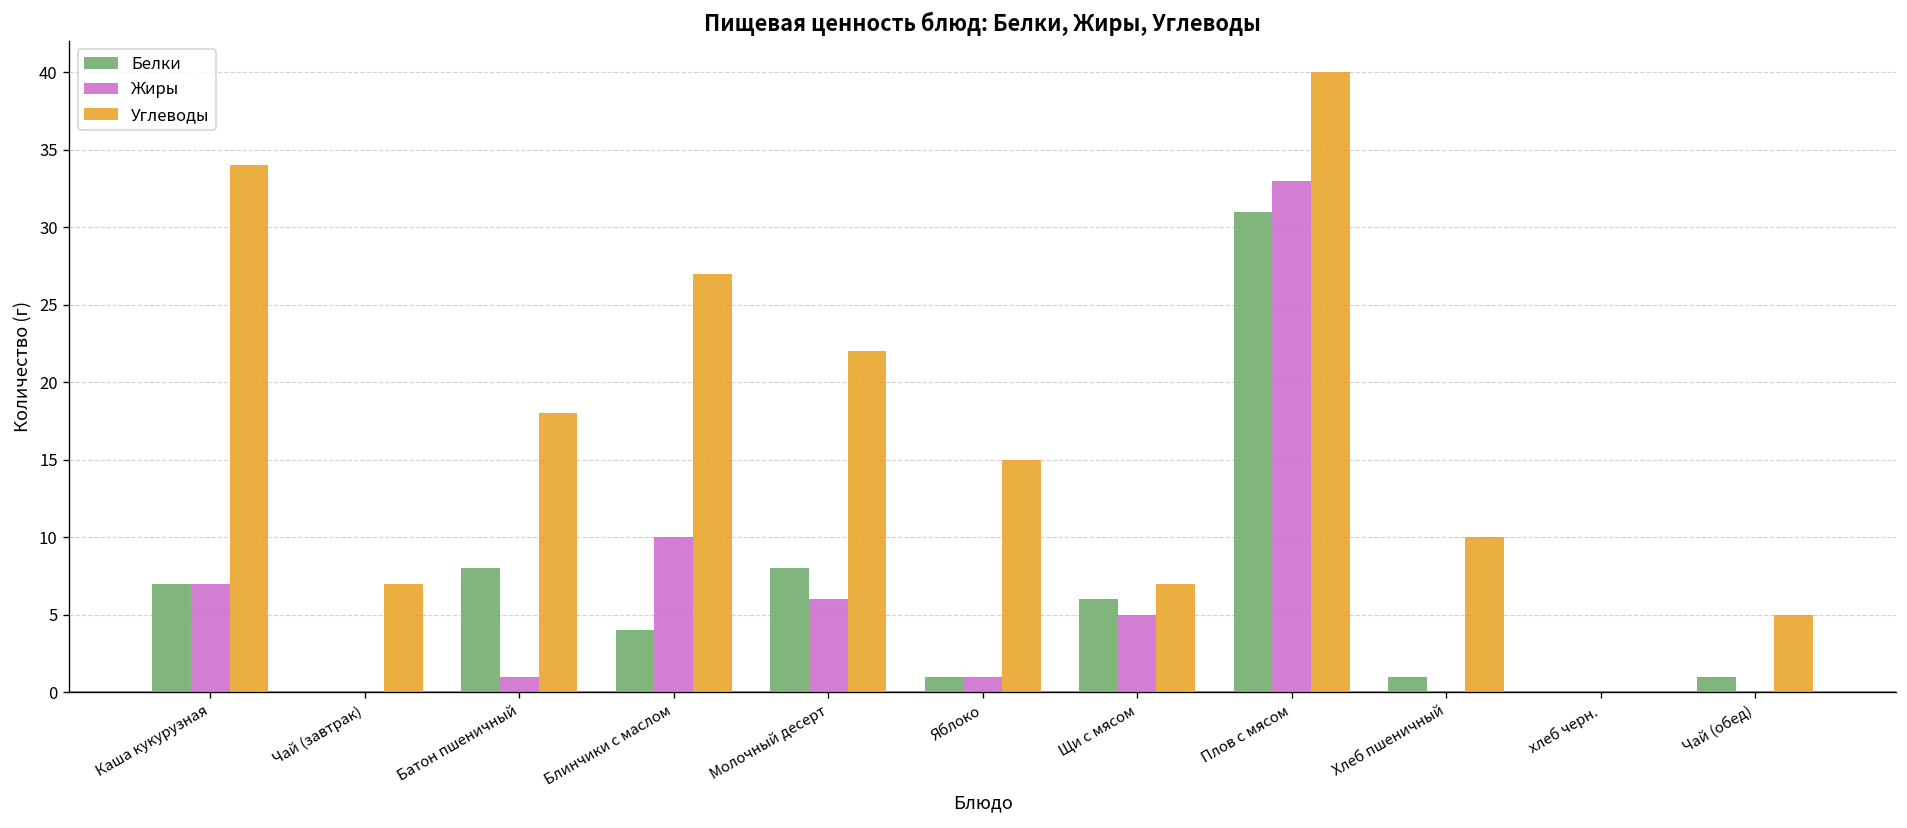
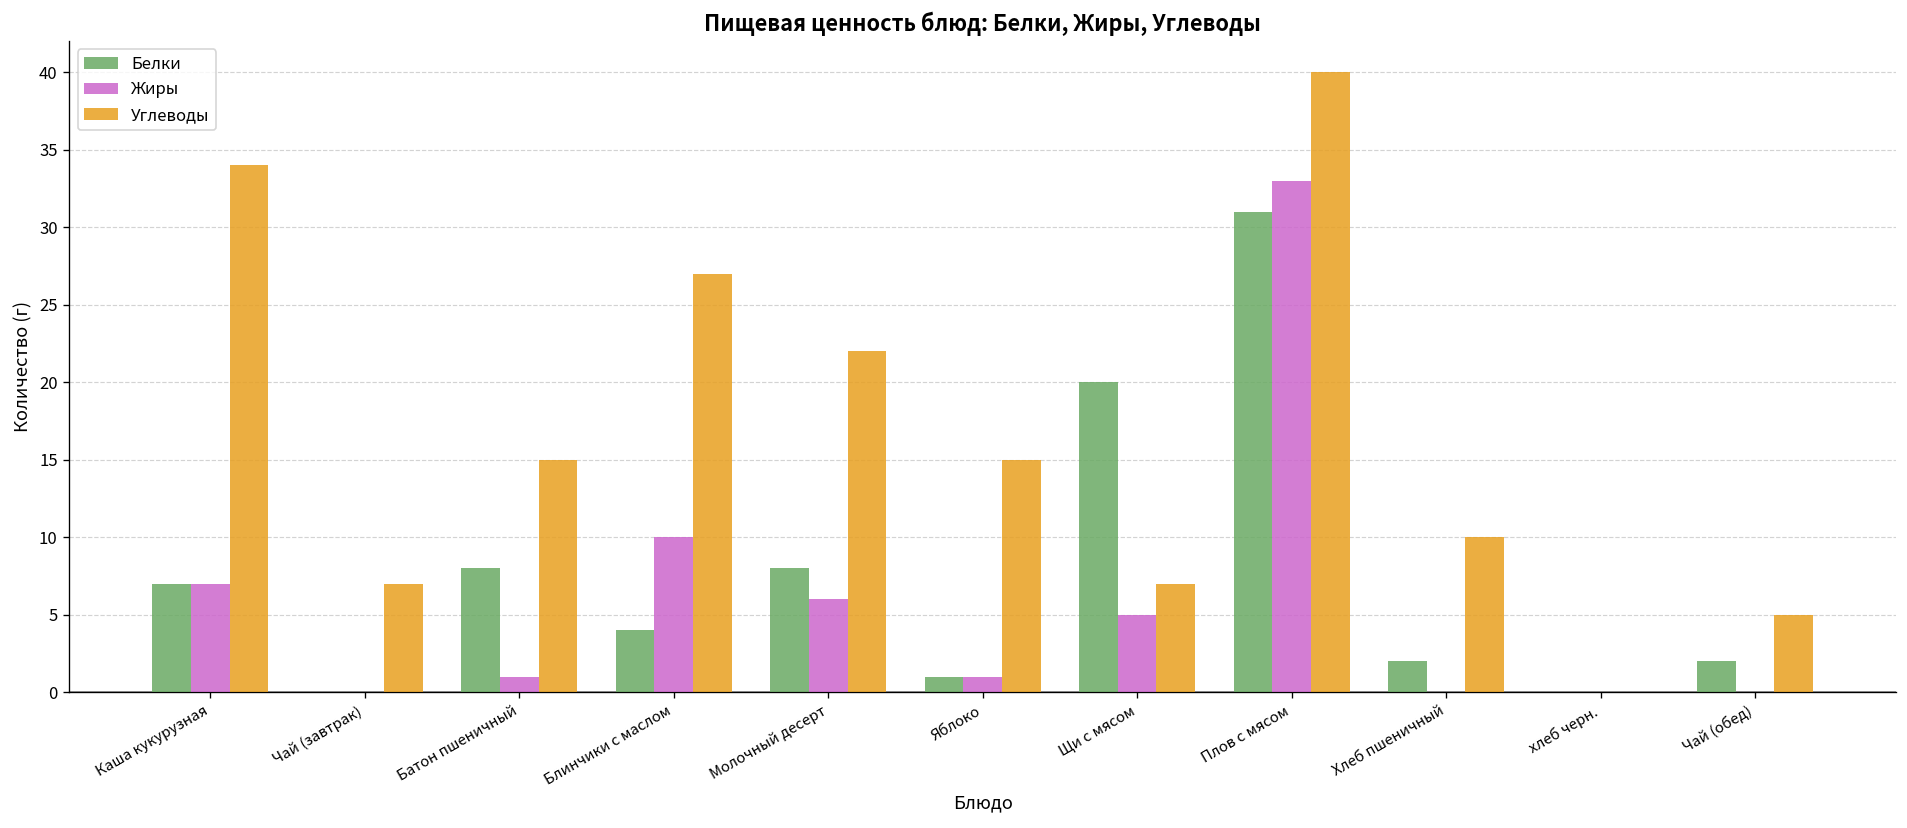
  {
    "Белки": {
      "Каша кукурузная": 7,
      "Чай (завтрак)": 0,
      "Батон пшеничный": 8,
      "Блинчики с маслом": 4,
      "Молочный десерт": 8,
      "Яблоко": 1,
-     "Щи с мясом": 6,
+     "Щи с мясом": 20,
      "Плов с мясом": 31,
-     "Хлеб пшеничный": 1,
+     "Хлеб пшеничный": 2,
      "хлеб черн.": 0,
-     "Чай (обед)": 1
+     "Чай (обед)": 2
    },
    "Жиры": {
      "Каша кукурузная": 7,
      "Чай (завтрак)": 0,
      "Батон пшеничный": 1,
      "Блинчики с маслом": 10,
      "Молочный десерт": 6,
      "Яблоко": 1,
      "Щи с мясом": 5,
      "Плов с мясом": 33,
      "Хлеб пшеничный": 0,
      "хлеб черн.": 0,
      "Чай (обед)": 0
    },
    "Углеводы": {
      "Каша кукурузная": 34,
      "Чай (завтрак)": 7,
-     "Батон пшеничный": 18,
+     "Батон пшеничный": 15,
      "Блинчики с маслом": 27,
      "Молочный десерт": 22,
      "Яблоко": 15,
      "Щи с мясом": 7,
      "Плов с мясом": 40,
      "Хлеб пшеничный": 10,
      "хлеб черн.": 0,
      "Чай (обед)": 5
    }
  }
